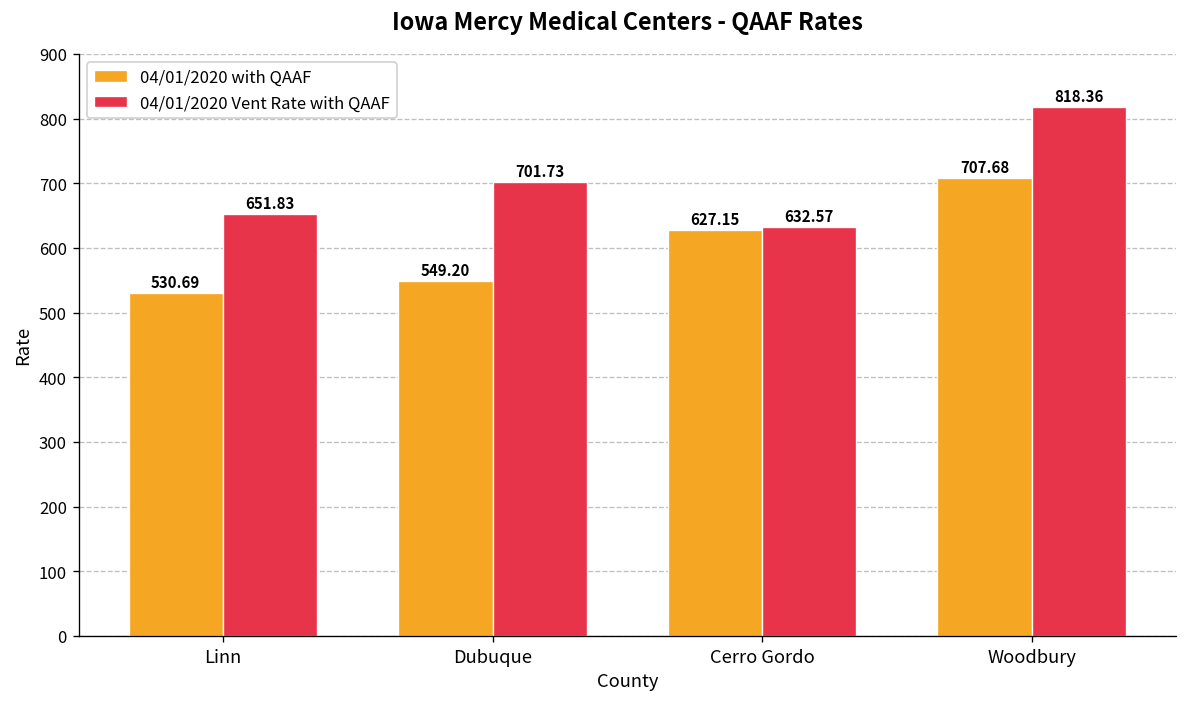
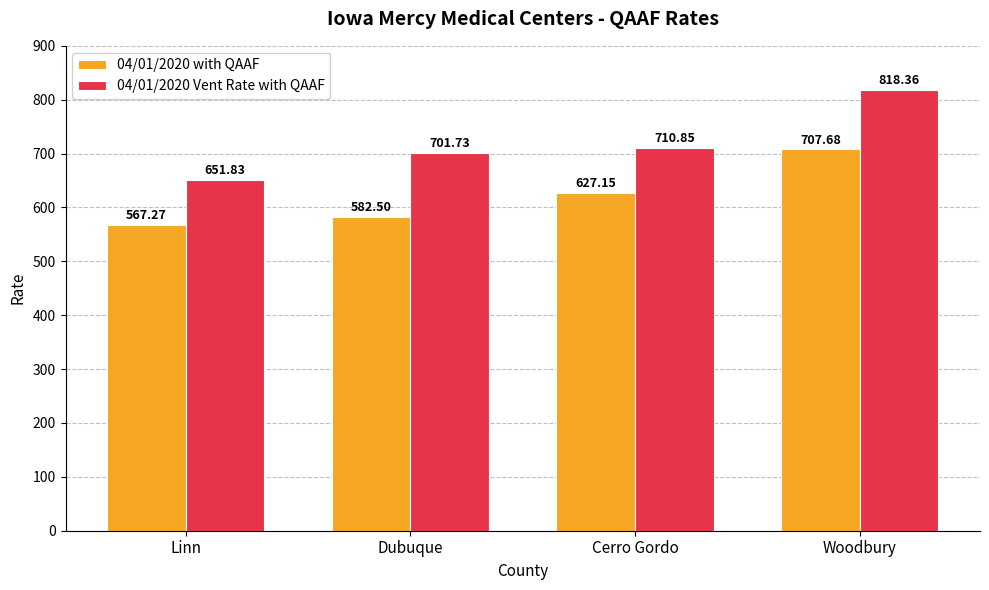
  {
    "04/01/2020 with QAAF": {
-     "Linn": 530.69,
-     "Dubuque": 549.20,
+     "Linn": 567.27,
+     "Dubuque": 582.50,
      "Cerro Gordo": 627.15,
      "Woodbury": 707.68
    },
    "04/01/2020 Vent Rate with QAAF": {
      "Linn": 651.83,
      "Dubuque": 701.73,
-     "Cerro Gordo": 632.57,
+     "Cerro Gordo": 710.85,
      "Woodbury": 818.36
    }
  }
